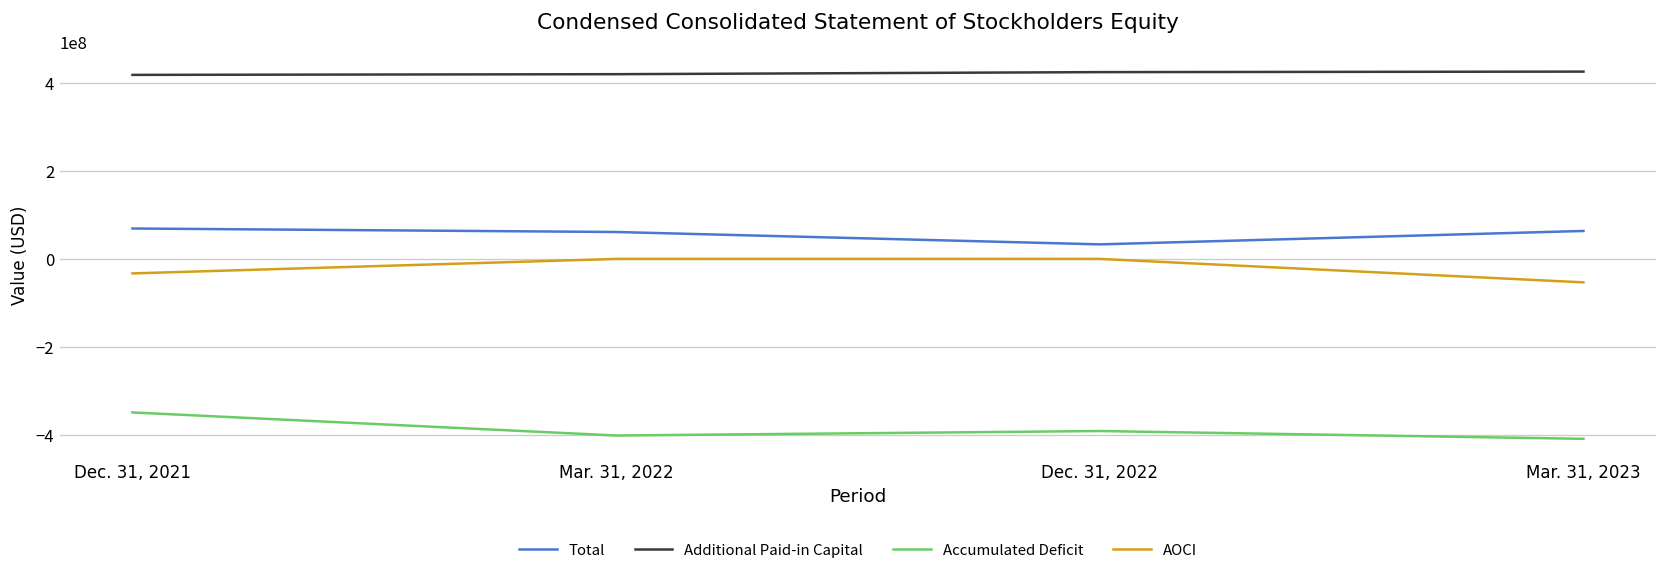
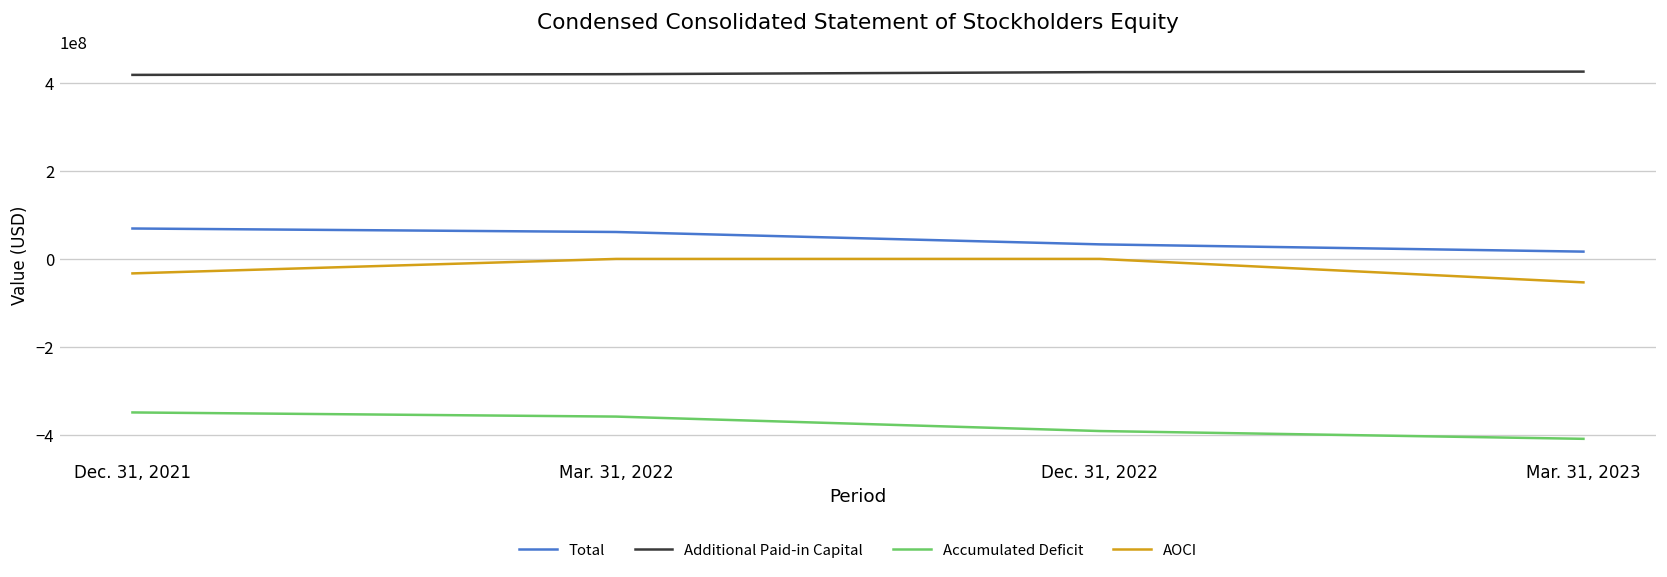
  {
    "Total": {
      "Dec. 31, 2021": 70000000,
      "Mar. 31, 2022": 60000000,
      "Dec. 31, 2022": 30000000,
-     "Mar. 31, 2023": 60000000
+     "Mar. 31, 2023": 20000000
    },
    "Additional Paid-in Capital": {
      "Dec. 31, 2021": 420000000,
      "Mar. 31, 2022": 420000000,
      "Dec. 31, 2022": 430000000,
      "Mar. 31, 2023": 430000000
    },
    "Accumulated Deficit": {
      "Dec. 31, 2021": -350000000,
-     "Mar. 31, 2022": -400000000,
+     "Mar. 31, 2022": -360000000,
      "Dec. 31, 2022": -390000000,
      "Mar. 31, 2023": -410000000
    },
    "AOCI": {
      "Dec. 31, 2021": -30000000,
      "Mar. 31, 2022": 0,
      "Dec. 31, 2022": 0,
      "Mar. 31, 2023": -50000000
    }
  }
